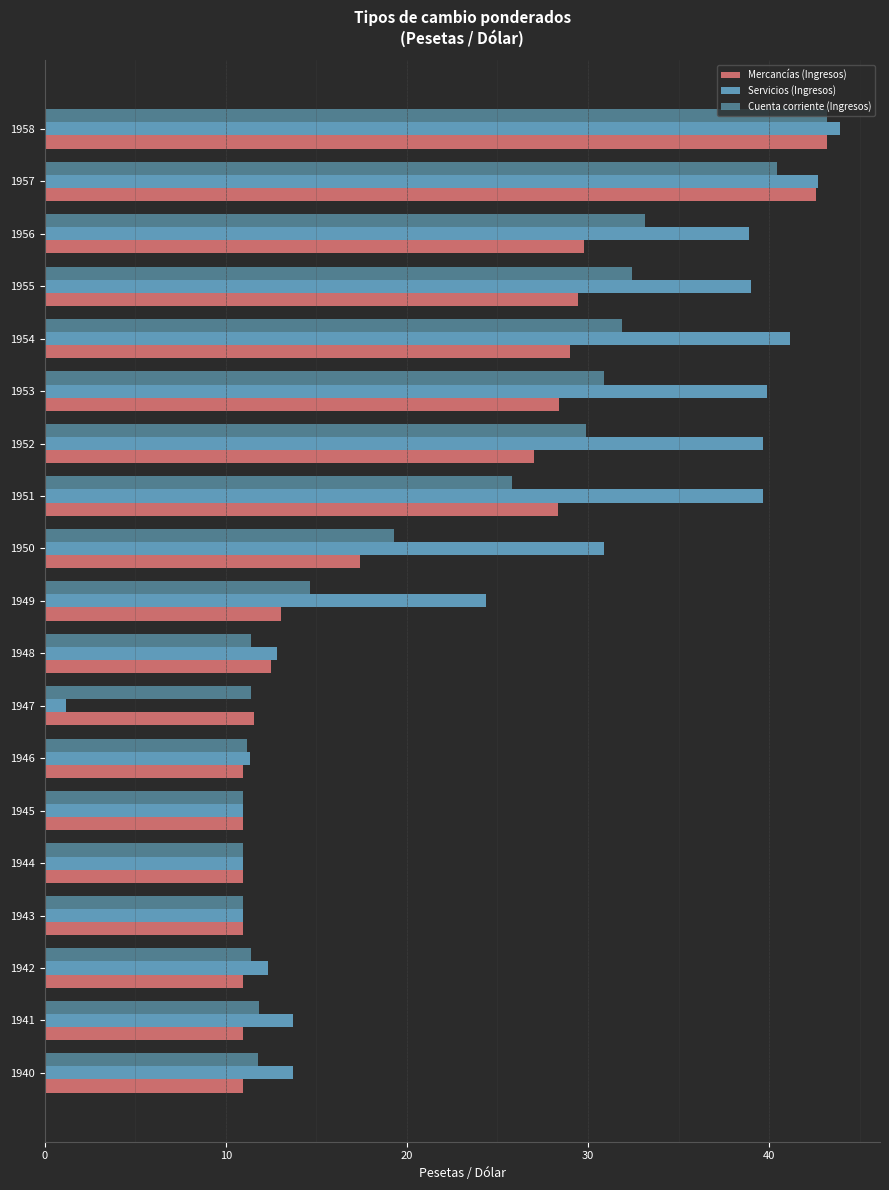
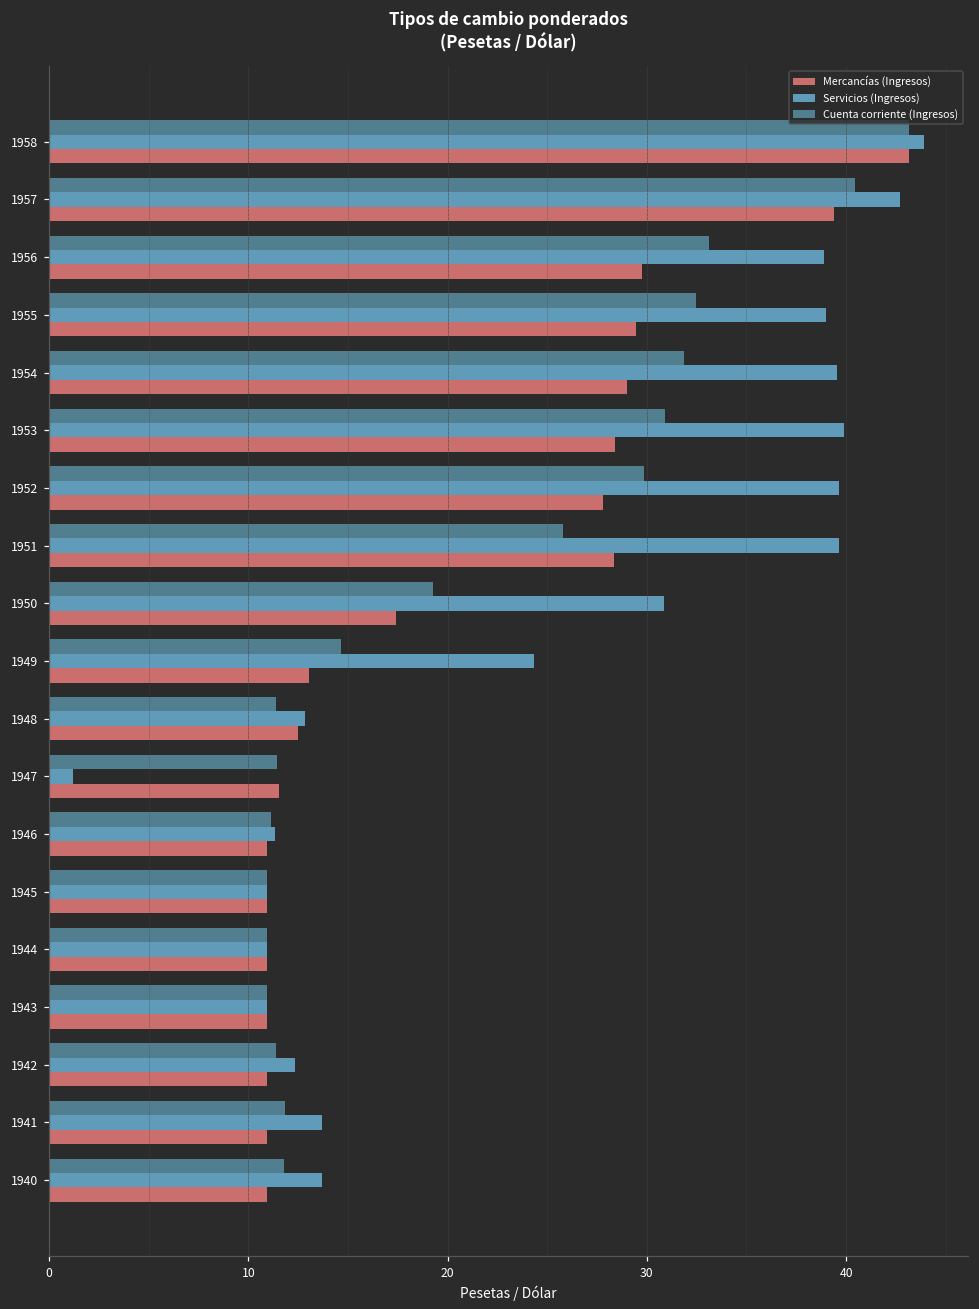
  {
    "Mercancías (Ingresos)": {
      "1958": 43.2,
-     "1957": 42.6,
+     "1957": 39.4,
      "1956": 29.8,
      "1955": 29.4,
      "1954": 29.0,
      "1953": 28.4,
-     "1952": 27.0,
+     "1952": 27.8,
      "1951": 28.4,
      "1950": 17.4,
      "1949": 13.1,
      "1948": 12.5,
      "1947": 11.6,
      "1946": 11.0,
      "1945": 11.0,
      "1944": 11.0,
      "1943": 11.0,
      "1942": 11.0,
      "1941": 11.0,
      "1940": 11.0
    },
    "Servicios (Ingresos)": {
      "1958": 43.9,
      "1957": 42.7,
      "1956": 38.9,
      "1955": 39.0,
-     "1954": 41.2,
+     "1954": 39.6,
      "1953": 39.9,
      "1952": 39.7,
      "1951": 39.7,
      "1950": 30.9,
      "1949": 24.3,
      "1948": 12.9,
      "1947": 1.2,
      "1946": 11.4,
      "1945": 11.0,
      "1944": 11.0,
      "1943": 11.0,
      "1942": 12.3,
      "1941": 13.7,
      "1940": 13.7
    },
    "Cuenta corriente (Ingresos)": {
      "1957": 40.4,
      "1956": 33.1,
      "1955": 32.5,
      "1954": 31.9,
      "1953": 30.9,
      "1952": 29.9,
      "1951": 25.8,
      "1950": 19.3,
      "1949": 14.6,
      "1948": 11.4,
      "1947": 11.4,
      "1946": 11.2,
      "1945": 11.0,
      "1944": 11.0,
      "1943": 11.0,
      "1942": 11.4,
      "1941": 11.8,
      "1940": 11.8
    }
  }
